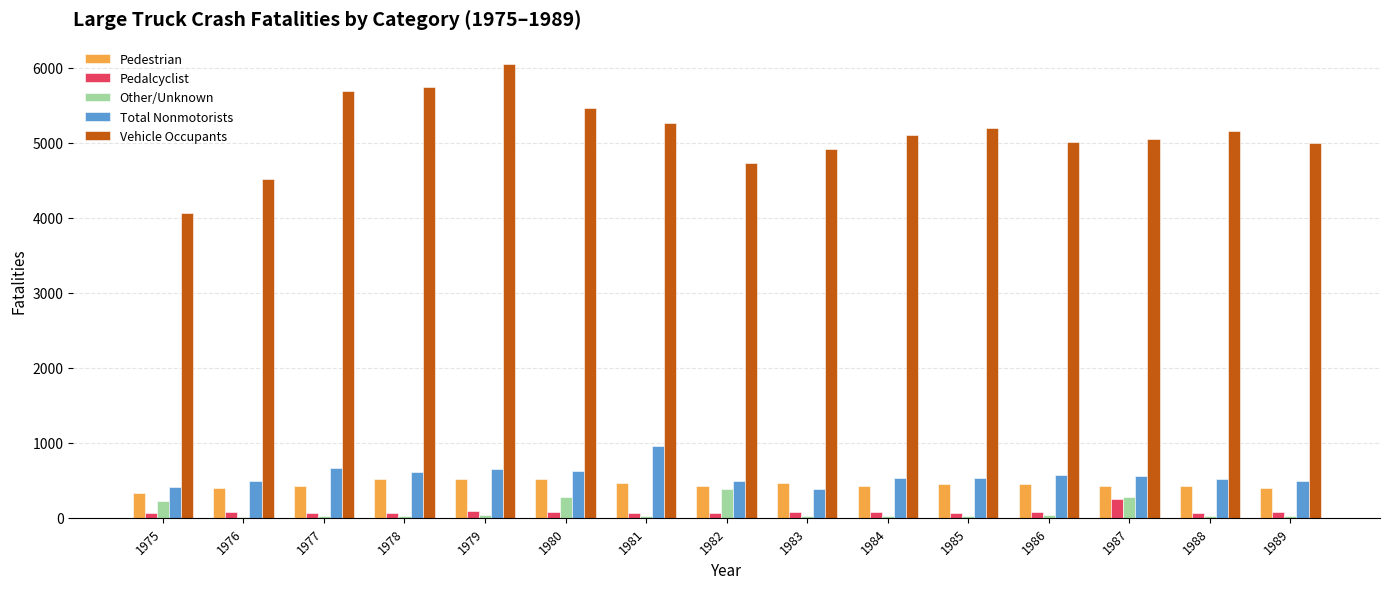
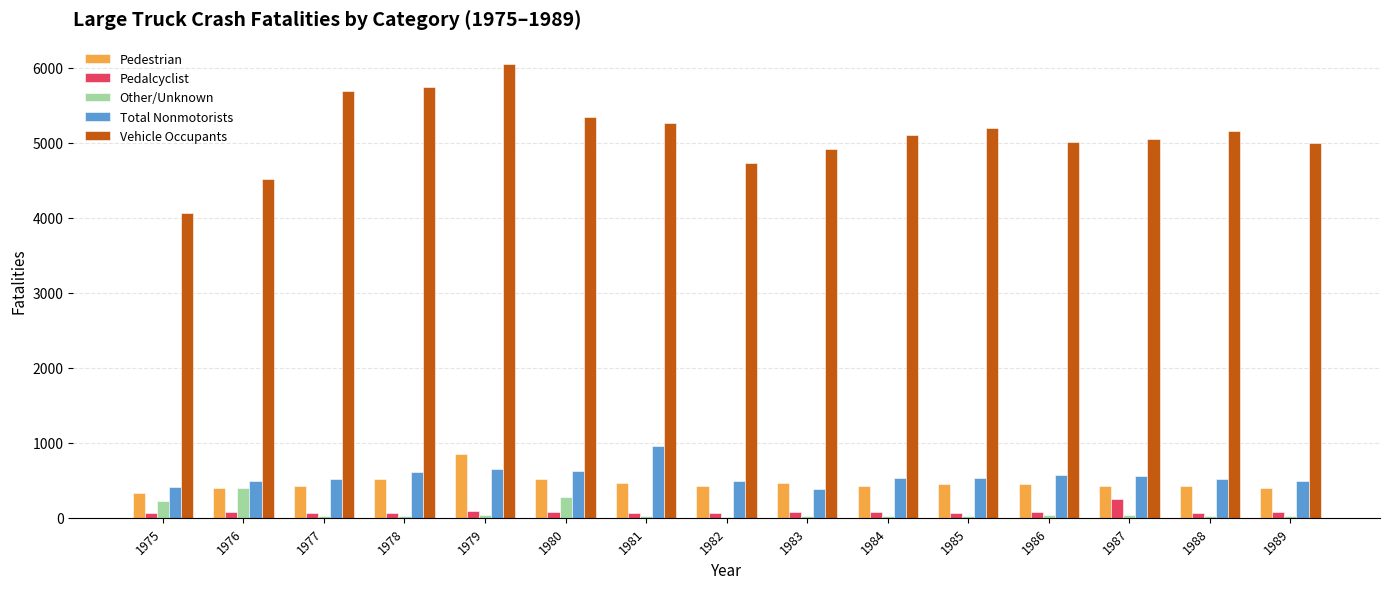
  {
    "Pedestrian": {
      "1975": 300,
      "1976": 400,
      "1977": 400,
      "1978": 500,
-     "1979": 500,
+     "1979": 900,
      "1980": 500,
      "1981": 500,
      "1982": 400,
      "1983": 500,
      "1984": 400,
      "1985": 400,
      "1986": 500,
      "1987": 400,
      "1988": 400,
      "1989": 400
    },
    "Pedalcyclist": {
      "1975": 100,
      "1976": 100,
      "1977": 100,
      "1978": 100,
      "1979": 100,
      "1980": 100,
      "1981": 100,
      "1982": 100,
      "1983": 100,
      "1984": 100,
      "1985": 100,
      "1986": 100,
      "1987": 200,
      "1988": 100,
      "1989": 100
    },
    "Other/Unknown": {
      "1975": 200,
-     "1976": 0,
+     "1976": 400,
      "1979": 0,
      "1980": 300,
-     "1982": 400,
+     "1982": 0,
      "1986": 0,
-     "1987": 300
+     "1987": 0
    },
    "Total Nonmotorists": {
      "1975": 400,
      "1976": 500,
-     "1977": 700,
+     "1977": 500,
      "1978": 600,
      "1979": 700,
      "1980": 600,
      "1981": 1000,
      "1982": 500,
      "1983": 400,
      "1984": 500,
      "1985": 500,
      "1986": 600,
      "1987": 600,
      "1988": 500,
      "1989": 500
    },
    "Vehicle Occupants": {
      "1975": 4100,
      "1976": 4500,
      "1977": 5700,
      "1978": 5700,
      "1979": 6000,
-     "1980": 5500,
+     "1980": 5300,
      "1981": 5300,
      "1982": 4700,
      "1983": 4900,
      "1984": 5100,
      "1985": 5200,
      "1986": 5000,
      "1987": 5000,
      "1988": 5200,
      "1989": 5000
    }
  }
